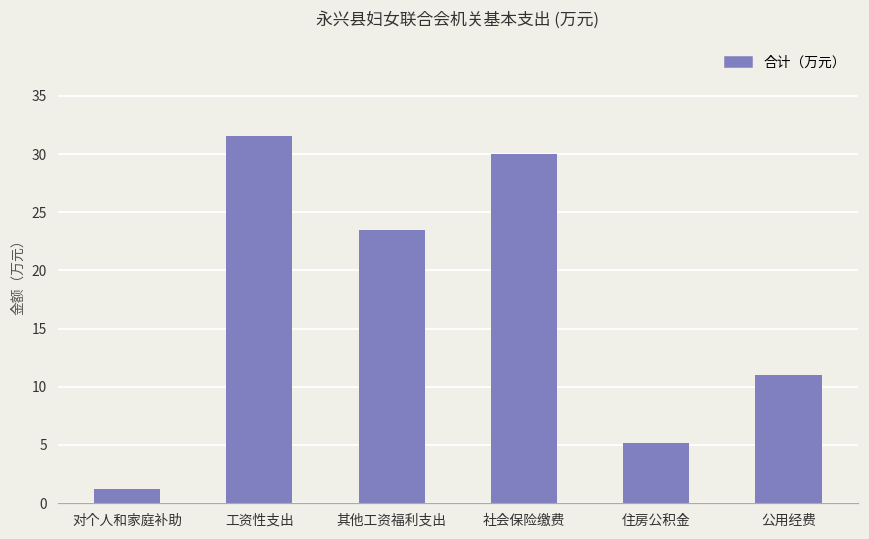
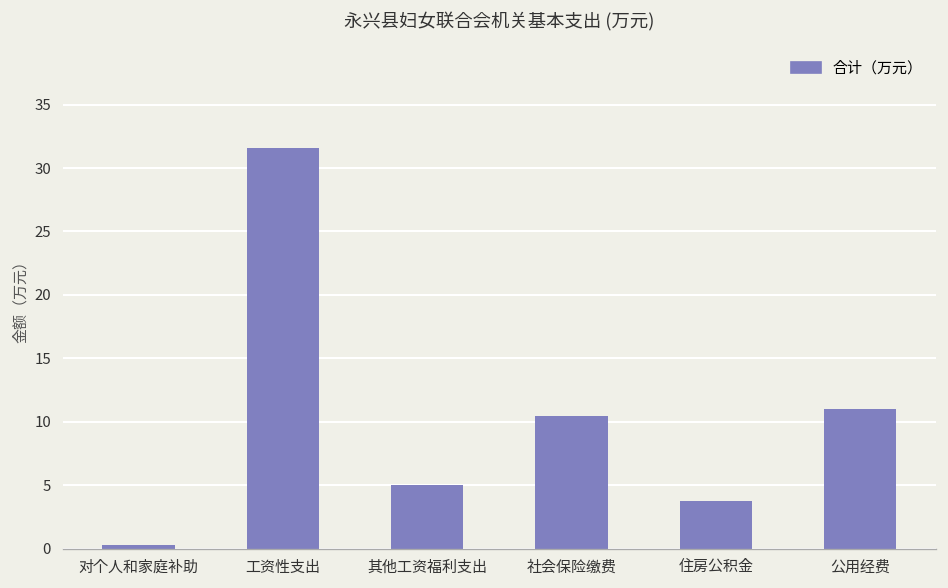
  {
-   "对个人和家庭补助": 1.2,
+   "对个人和家庭补助": 0.3,
    "工资性支出": 31.6,
-   "其他工资福利支出": 23.5,
-   "社会保险缴费": 30.0,
-   "住房公积金": 5.2,
+   "其他工资福利支出": 5.0,
+   "社会保险缴费": 10.5,
+   "住房公积金": 3.8,
    "公用经费": 11.0
  }
